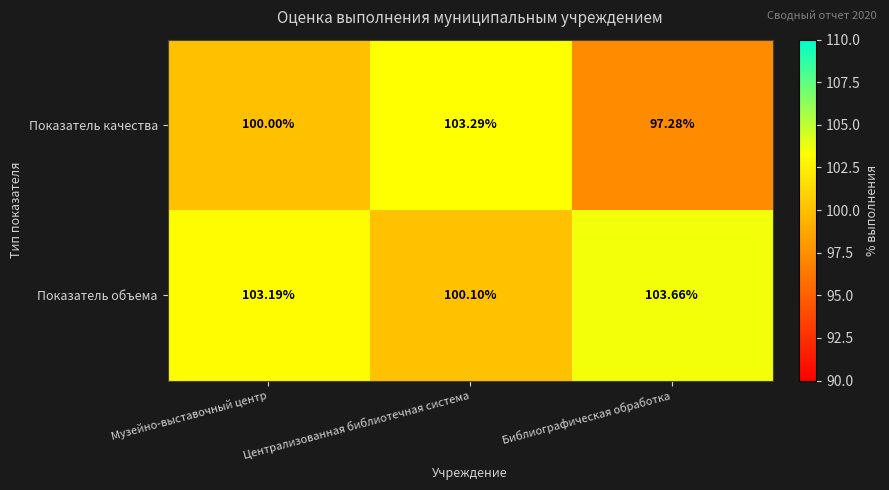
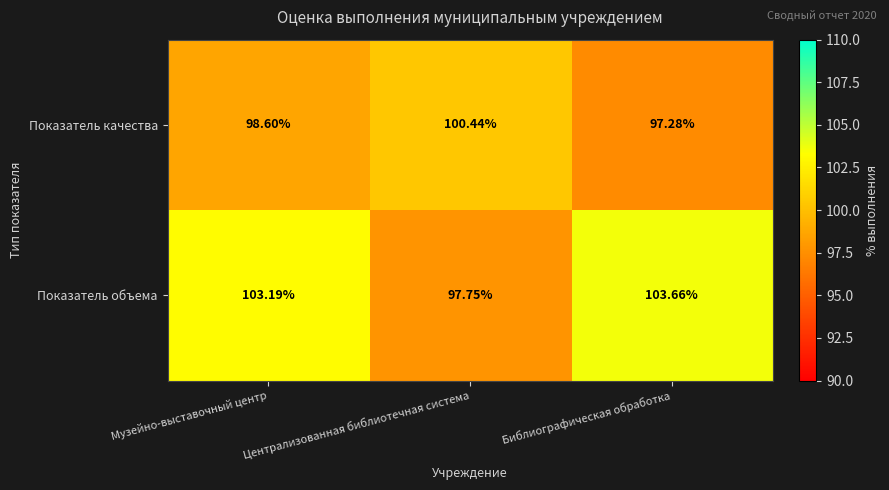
  {
    "Показатель качества": {
-     "Музейно-выставочный центр": "100.00%",
-     "Централизованная библиотечная система": "103.29%",
+     "Музейно-выставочный центр": "98.60%",
+     "Централизованная библиотечная система": "100.44%",
      "Библиографическая обработка": "97.28%"
    },
    "Показатель объема": {
      "Музейно-выставочный центр": "103.19%",
-     "Централизованная библиотечная система": "100.10%",
+     "Централизованная библиотечная система": "97.75%",
      "Библиографическая обработка": "103.66%"
    }
  }
